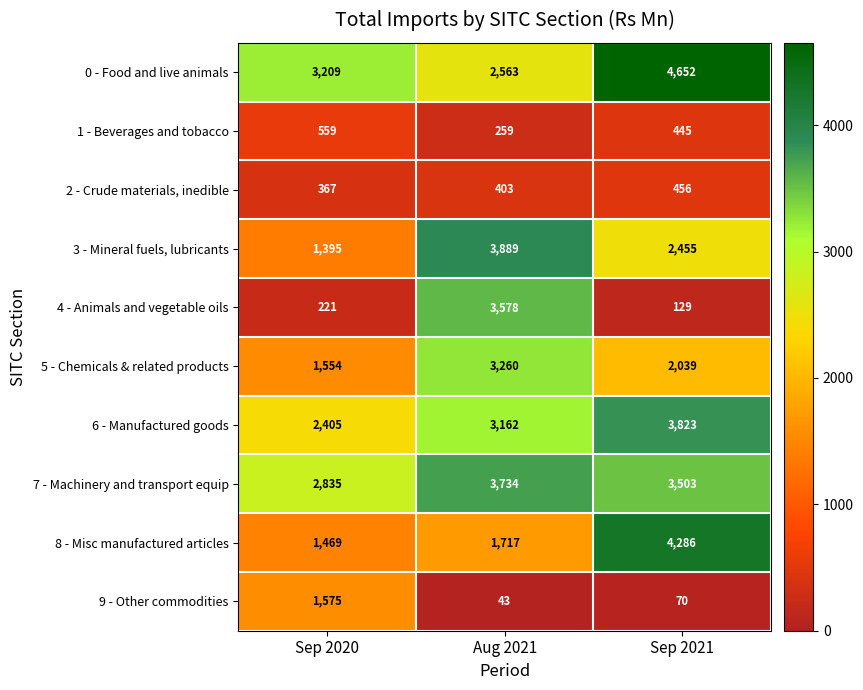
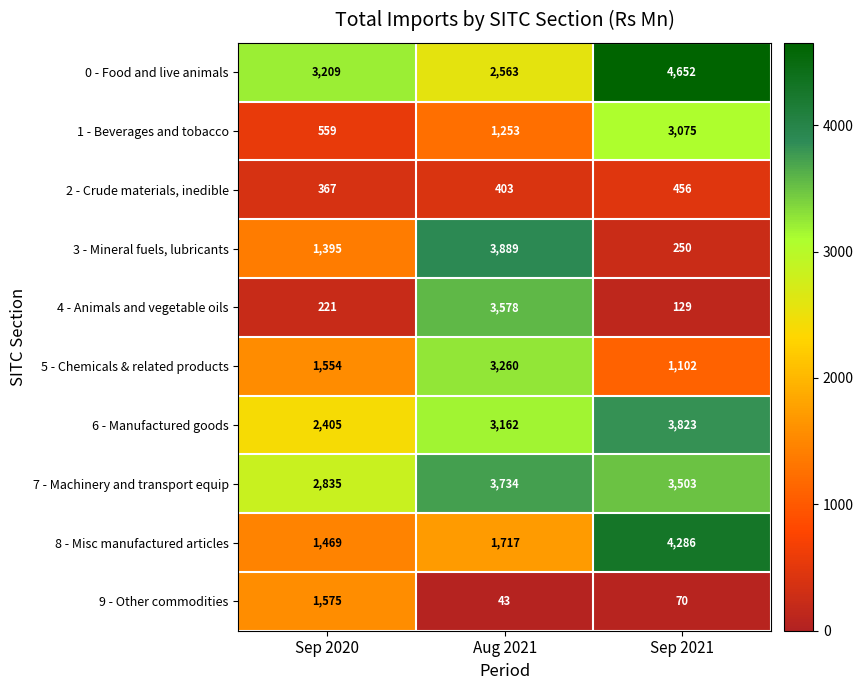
  {
    "0 - Food and live animals": {
      "Sep 2020": "3,209",
      "Aug 2021": "2,563",
      "Sep 2021": "4,652"
    },
    "1 - Beverages and tobacco": {
      "Sep 2020": "559",
-     "Aug 2021": "259",
-     "Sep 2021": "445"
+     "Aug 2021": "1,253",
+     "Sep 2021": "3,075"
    },
    "2 - Crude materials, inedible": {
      "Sep 2020": "367",
      "Aug 2021": "403",
      "Sep 2021": "456"
    },
    "3 - Mineral fuels, lubricants": {
      "Sep 2020": "1,395",
      "Aug 2021": "3,889",
-     "Sep 2021": "2,455"
+     "Sep 2021": "250"
    },
    "4 - Animals and vegetable oils": {
      "Sep 2020": "221",
      "Aug 2021": "3,578",
      "Sep 2021": "129"
    },
    "5 - Chemicals & related products": {
      "Sep 2020": "1,554",
      "Aug 2021": "3,260",
-     "Sep 2021": "2,039"
+     "Sep 2021": "1,102"
    },
    "6 - Manufactured goods": {
      "Sep 2020": "2,405",
      "Aug 2021": "3,162",
      "Sep 2021": "3,823"
    },
    "7 - Machinery and transport equip": {
      "Sep 2020": "2,835",
      "Aug 2021": "3,734",
      "Sep 2021": "3,503"
    },
    "8 - Misc manufactured articles": {
      "Sep 2020": "1,469",
      "Aug 2021": "1,717",
      "Sep 2021": "4,286"
    },
    "9 - Other commodities": {
      "Sep 2020": "1,575",
      "Aug 2021": "43",
      "Sep 2021": "70"
    }
  }
